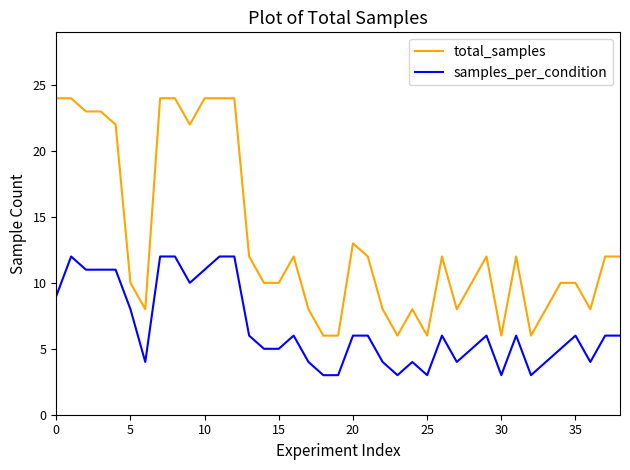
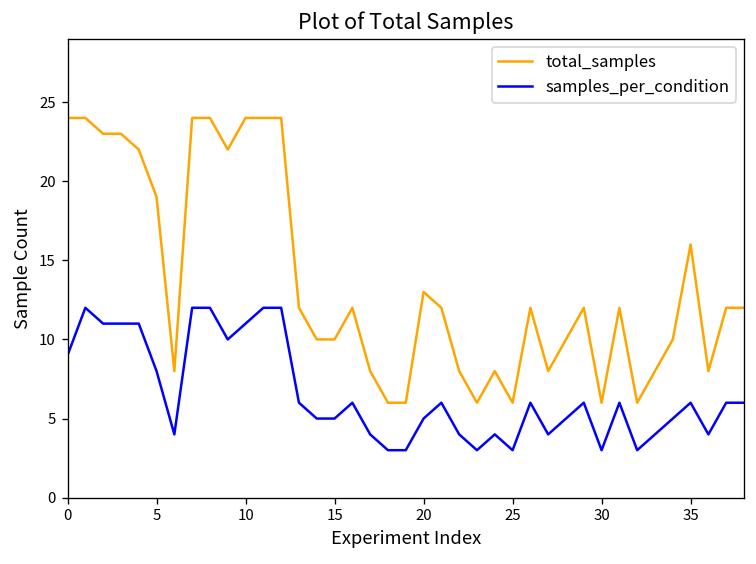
  {
    "total_samples": {
      "0": 24,
-     "5": 10,
+     "5": 19,
      "10": 24,
      "15": 10,
      "20": 13,
      "25": 6,
      "30": 6,
-     "35": 10
+     "35": 16
    },
    "samples_per_condition": {
      "0": 9,
      "5": 8,
      "10": 11,
      "15": 5,
-     "20": 6,
+     "20": 5,
      "25": 3,
      "30": 3,
      "35": 6
    }
  }
